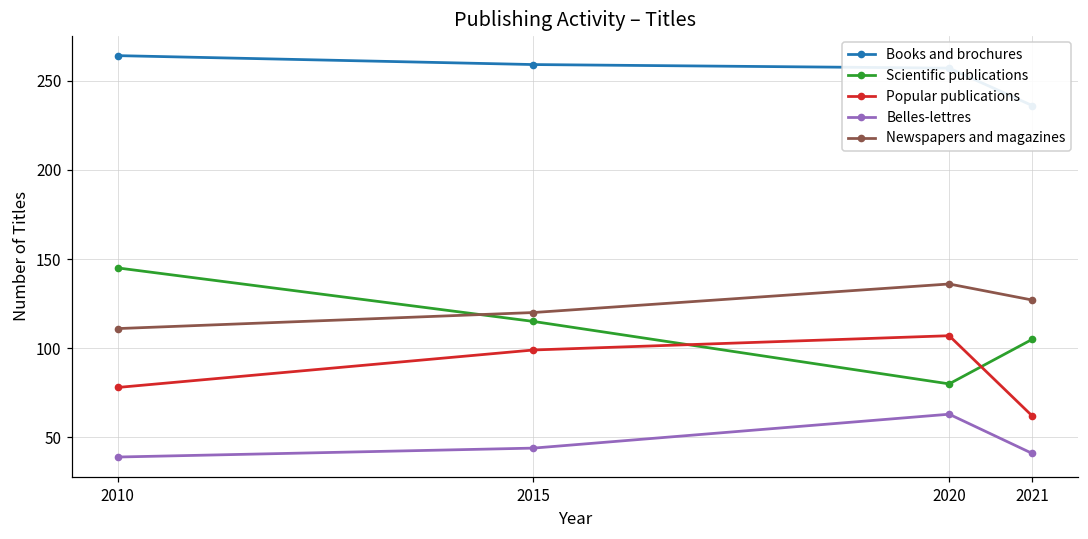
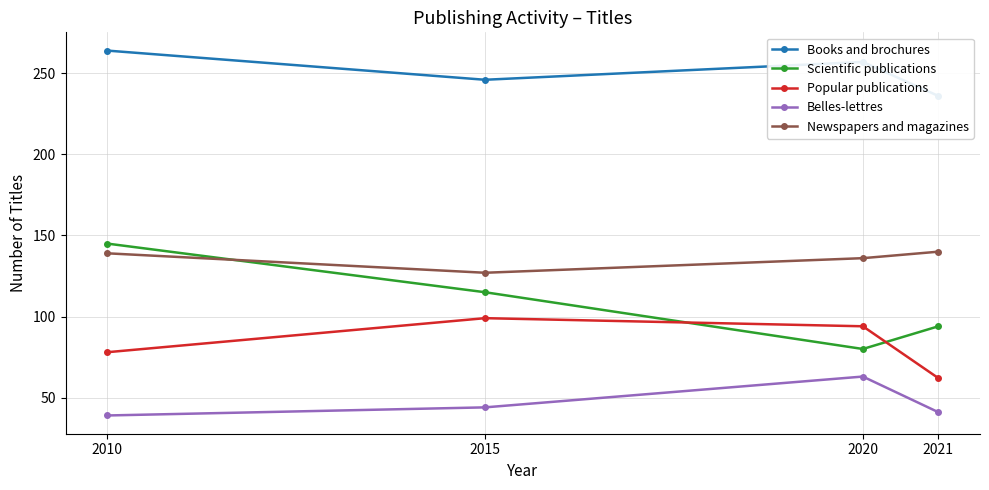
  {
    "Books and brochures": {
      "2010": 264,
-     "2015": 259
+     "2015": 246
    },
    "Scientific publications": {
      "2010": 145,
      "2015": 115,
      "2020": 80,
-     "2021": 105
+     "2021": 94
    },
    "Popular publications": {
      "2010": 78,
      "2015": 99,
-     "2020": 107,
+     "2020": 94,
      "2021": 62
    },
    "Belles-lettres": {
      "2010": 39,
      "2015": 44,
      "2020": 63,
      "2021": 41
    },
    "Newspapers and magazines": {
-     "2010": 111,
-     "2015": 120,
+     "2010": 139,
+     "2015": 127,
      "2020": 136,
-     "2021": 127
+     "2021": 140
    }
  }
